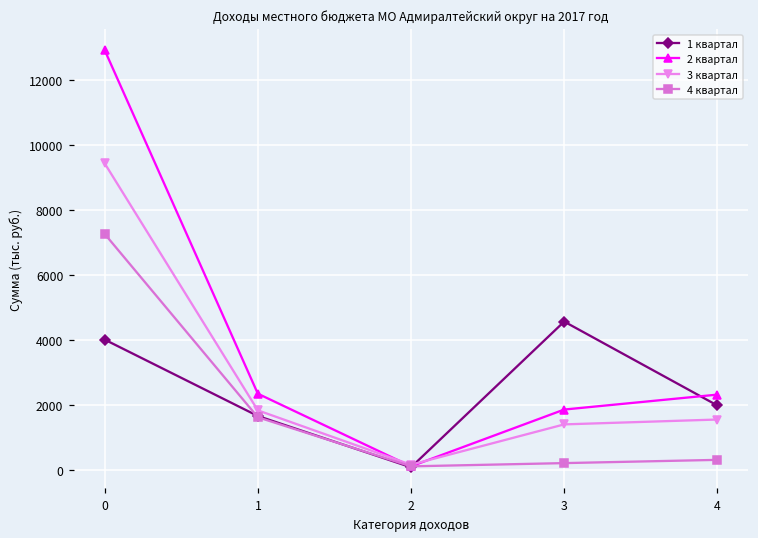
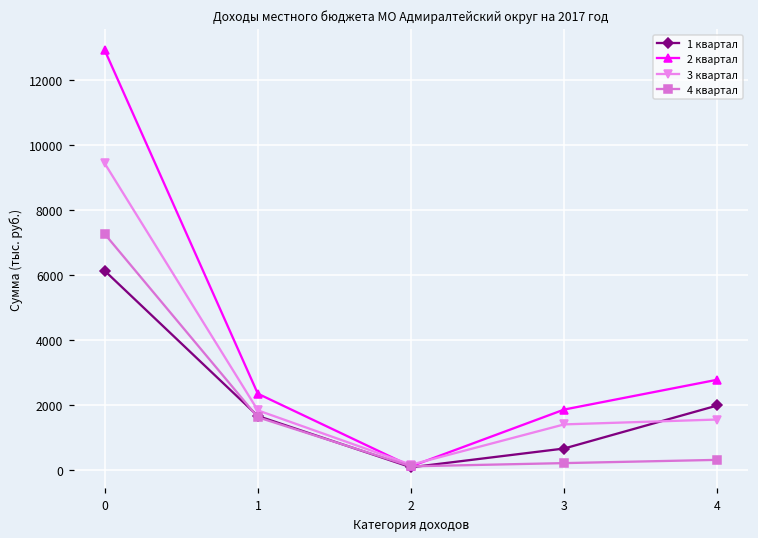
  {
    "1 квартал": {
-     "0": 4000,
-     "3": 4600,
+     "0": 6100,
+     "3": 700,
      "4": 2000
    },
    "2 квартал": {
      "0": 12900,
      "1": 2300,
      "3": 1900,
-     "4": 2300
+     "4": 2800
    }
  }
